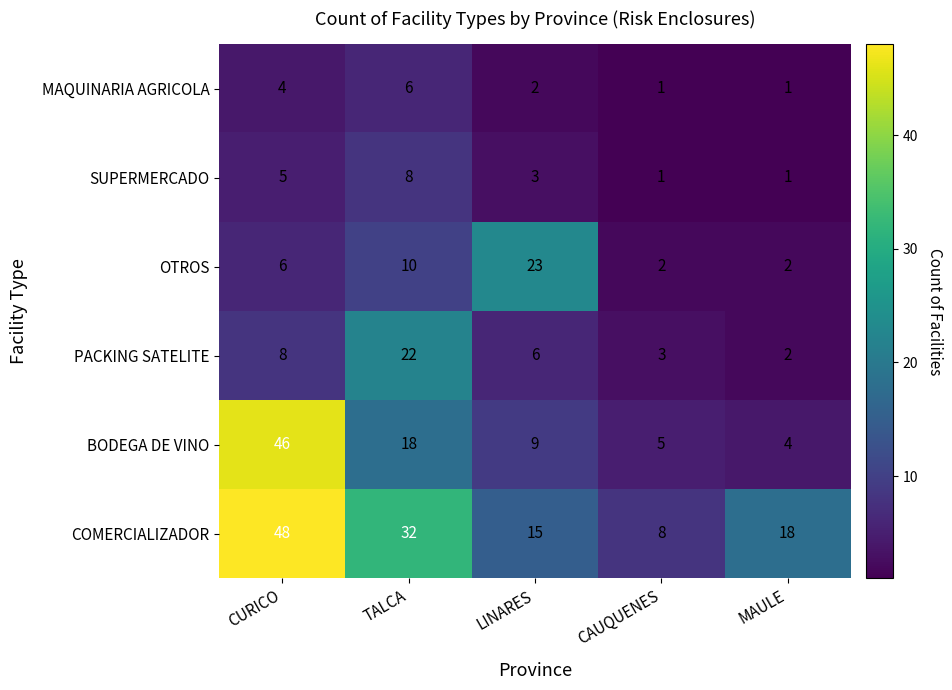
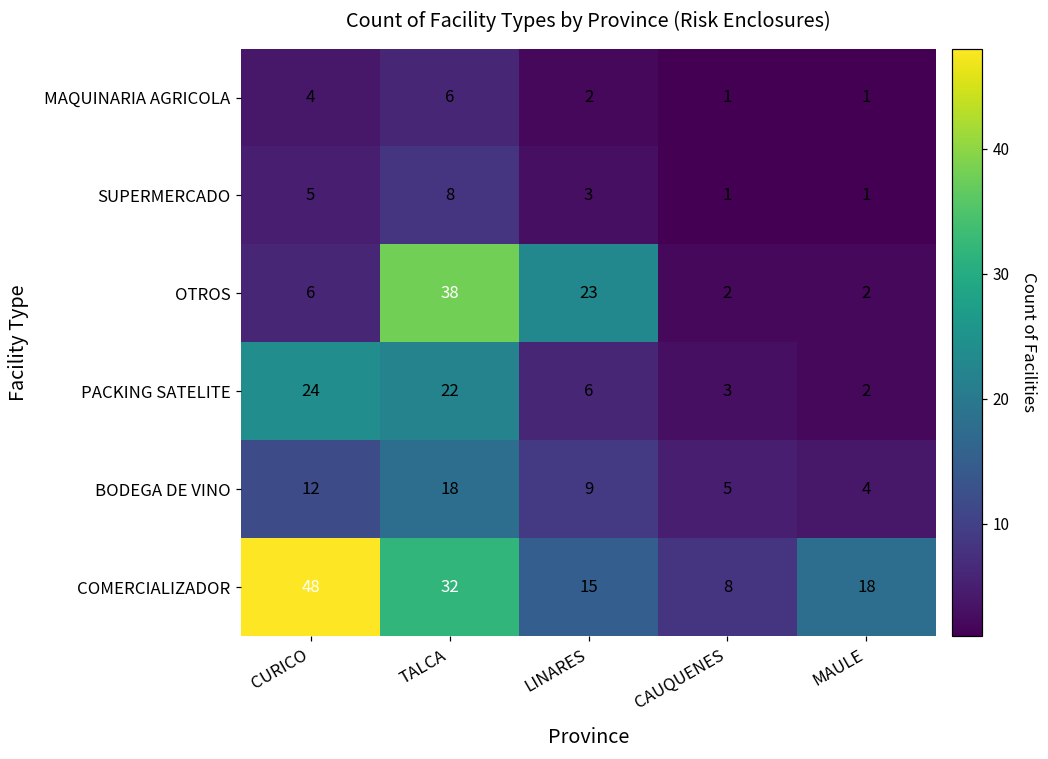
  {
    "MAQUINARIA AGRICOLA": {
      "CURICO": 4,
      "TALCA": 6,
      "LINARES": 2,
      "CAUQUENES": 1,
      "MAULE": 1
    },
    "SUPERMERCADO": {
      "CURICO": 5,
      "TALCA": 8,
      "LINARES": 3,
      "CAUQUENES": 1,
      "MAULE": 1
    },
    "OTROS": {
      "CURICO": 6,
-     "TALCA": 10,
+     "TALCA": 38,
      "LINARES": 23,
      "CAUQUENES": 2,
      "MAULE": 2
    },
    "PACKING SATELITE": {
-     "CURICO": 8,
+     "CURICO": 24,
      "TALCA": 22,
      "LINARES": 6,
      "CAUQUENES": 3,
      "MAULE": 2
    },
    "BODEGA DE VINO": {
-     "CURICO": 46,
+     "CURICO": 12,
      "TALCA": 18,
      "LINARES": 9,
      "CAUQUENES": 5,
      "MAULE": 4
    },
    "COMERCIALIZADOR": {
      "CURICO": 48,
      "TALCA": 32,
      "LINARES": 15,
      "CAUQUENES": 8,
      "MAULE": 18
    }
  }
